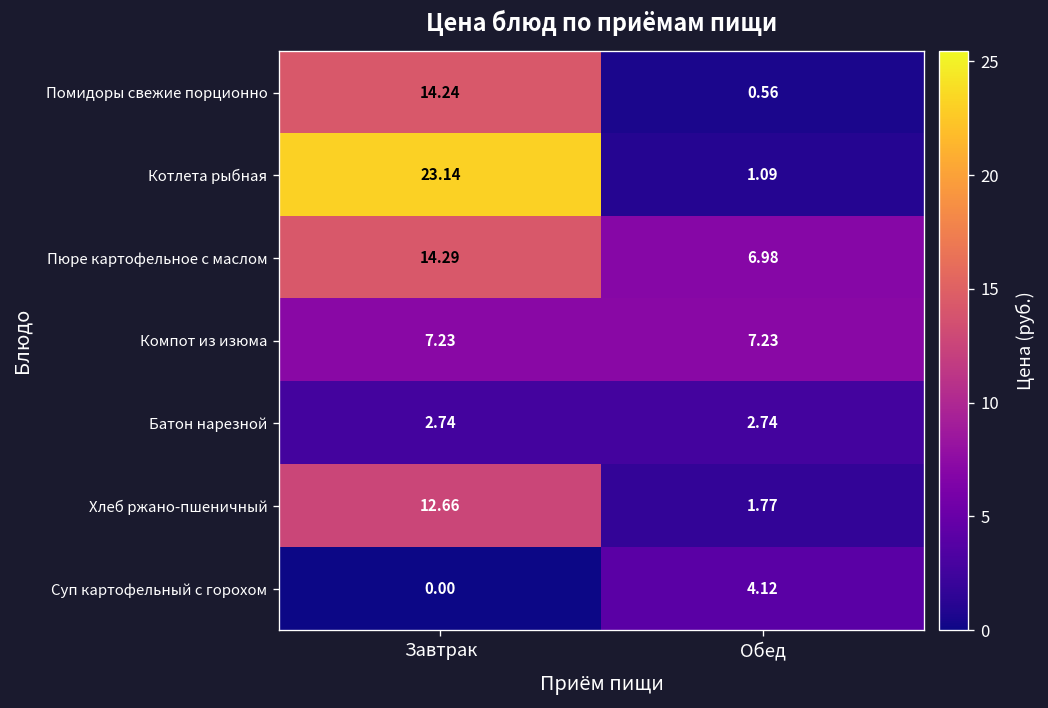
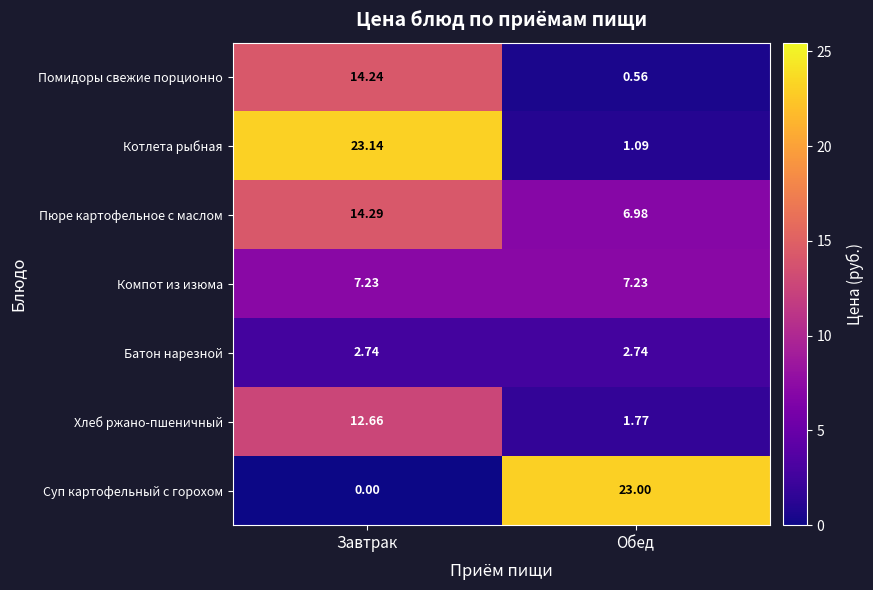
  {
    "Помидоры свежие порционно": {
      "Завтрак": 14.24,
      "Обед": 0.56
    },
    "Котлета рыбная": {
      "Завтрак": 23.14,
      "Обед": 1.09
    },
    "Пюре картофельное с маслом": {
      "Завтрак": 14.29,
      "Обед": 6.98
    },
    "Компот из изюма": {
      "Завтрак": 7.23,
      "Обед": 7.23
    },
    "Батон нарезной": {
      "Завтрак": 2.74,
      "Обед": 2.74
    },
    "Хлеб ржано-пшеничный": {
      "Завтрак": 12.66,
      "Обед": 1.77
    },
    "Суп картофельный с горохом": {
      "Завтрак": 0.00,
-     "Обед": 4.12
+     "Обед": 23.00
    }
  }
